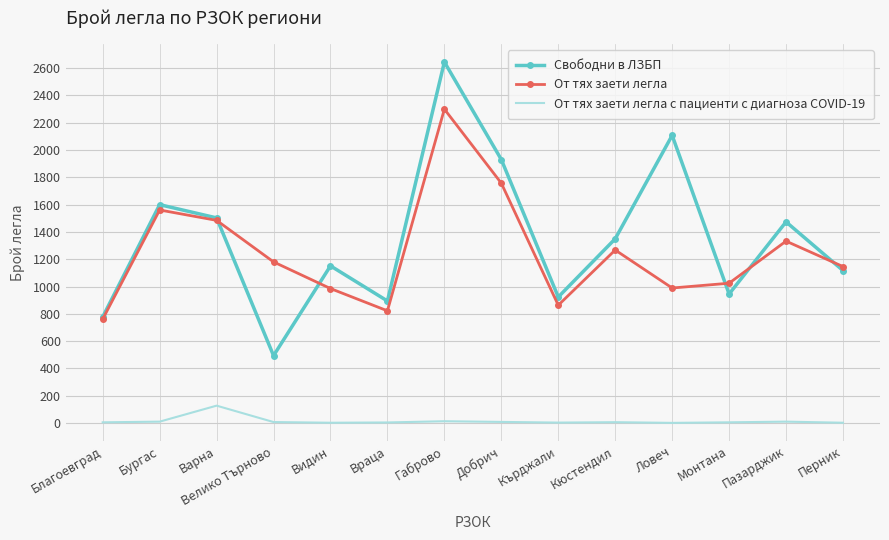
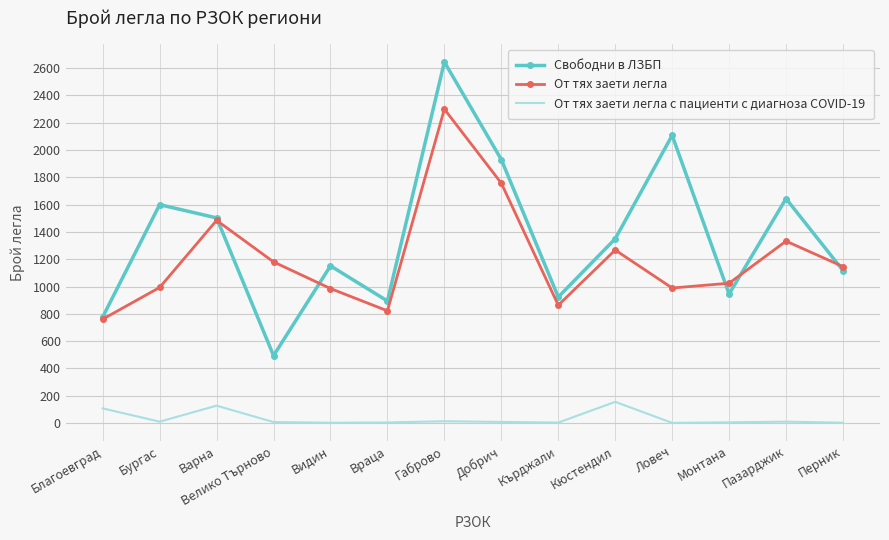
  {
    "Свободни в ЛЗБП": {
      "Бургас": 1600,
      "Велико Търново": 490,
      "Видин": 1150,
      "Враца": 890,
      "Габрово": 2640,
      "Добрич": 1930,
      "Кърджали": 920,
      "Кюстендил": 1350,
      "Ловеч": 2110,
      "Монтана": 950,
-     "Пазарджик": 1470,
+     "Пазарджик": 1640,
      "Перник": 1120
    },
    "От тях заети легла": {
-     "Бургас": 1560,
+     "Бургас": 990,
      "Велико Търново": 1180,
      "Видин": 990,
      "Враца": 820,
      "Габрово": 2300,
      "Добрич": 1760,
      "Кърджали": 860,
      "Кюстендил": 1270,
      "Ловеч": 990,
      "Монтана": 1020,
      "Пазарджик": 1330,
      "Перник": 1150
    },
    "От тях заети легла с пациенти с диагноза COVID-19": {
-     "Благоевград": 10,
+     "Благоевград": 110,
      "Бургас": 10,
      "Варна": 130,
      "Велико Търново": 10,
      "Видин": 0,
      "Враца": 10,
      "Габрово": 10,
      "Добрич": 10,
      "Кърджали": 0,
-     "Кюстендил": 10,
+     "Кюстендил": 160,
      "Ловеч": 0,
      "Монтана": 10,
      "Пазарджик": 10,
      "Перник": 0
    }
  }
